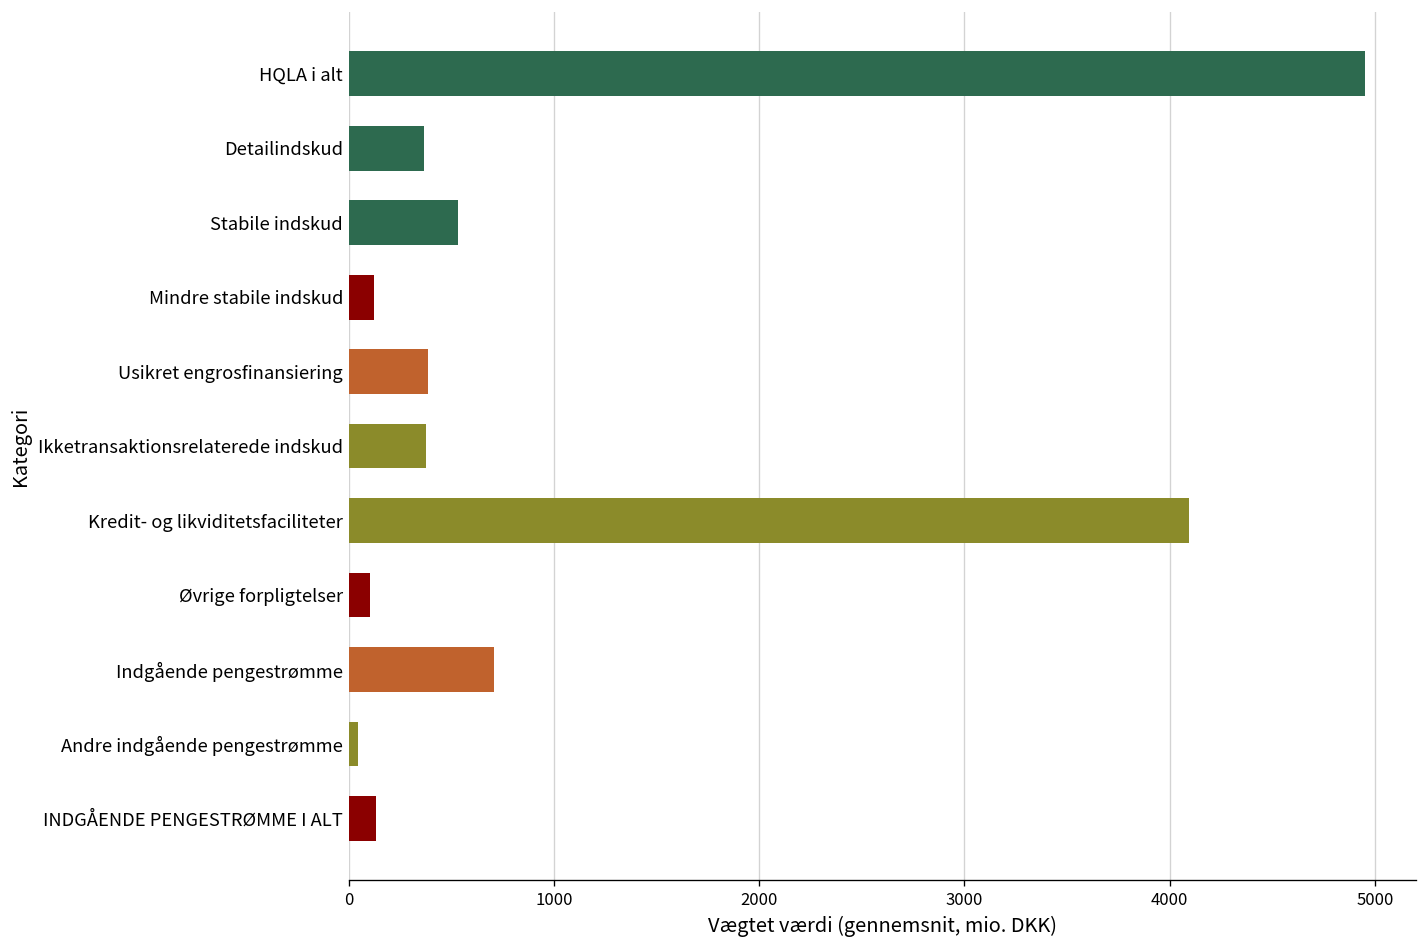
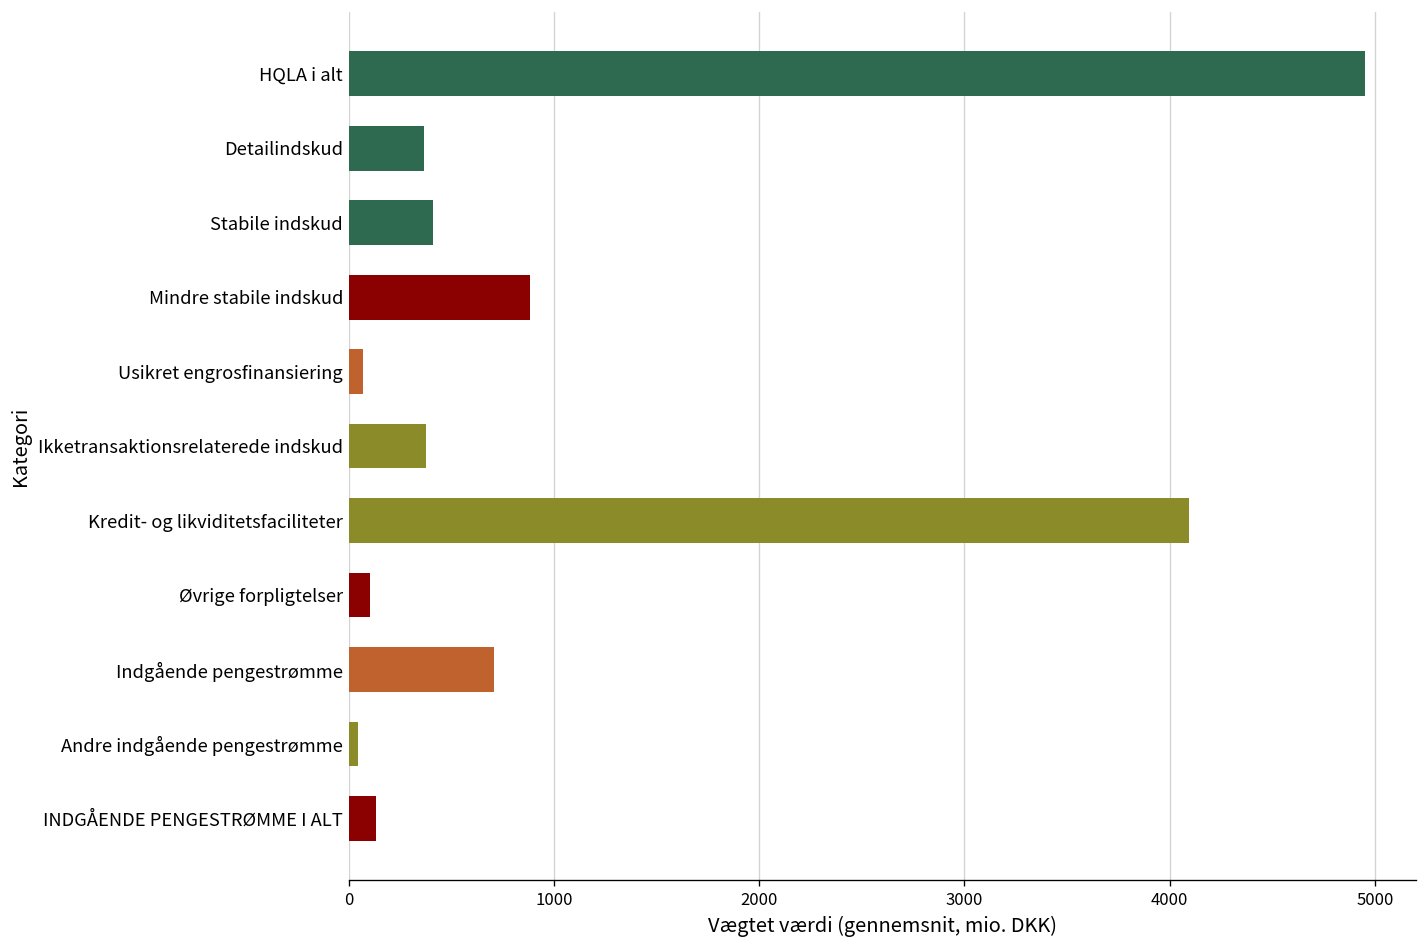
  {
    "HQLA i alt": 4950,
    "Detailindskud": 370,
-   "Stabile indskud": 530,
-   "Mindre stabile indskud": 120,
-   "Usikret engrosfinansiering": 390,
+   "Stabile indskud": 410,
+   "Mindre stabile indskud": 880,
+   "Usikret engrosfinansiering": 70,
    "Ikketransaktionsrelaterede indskud": 380,
    "Kredit- og likviditetsfaciliteter": 4100,
    "Øvrige forpligtelser": 100,
    "Indgående pengestrømme": 710,
    "Andre indgående pengestrømme": 40,
    "INDGÅENDE PENGESTRØMME I ALT": 130
  }
